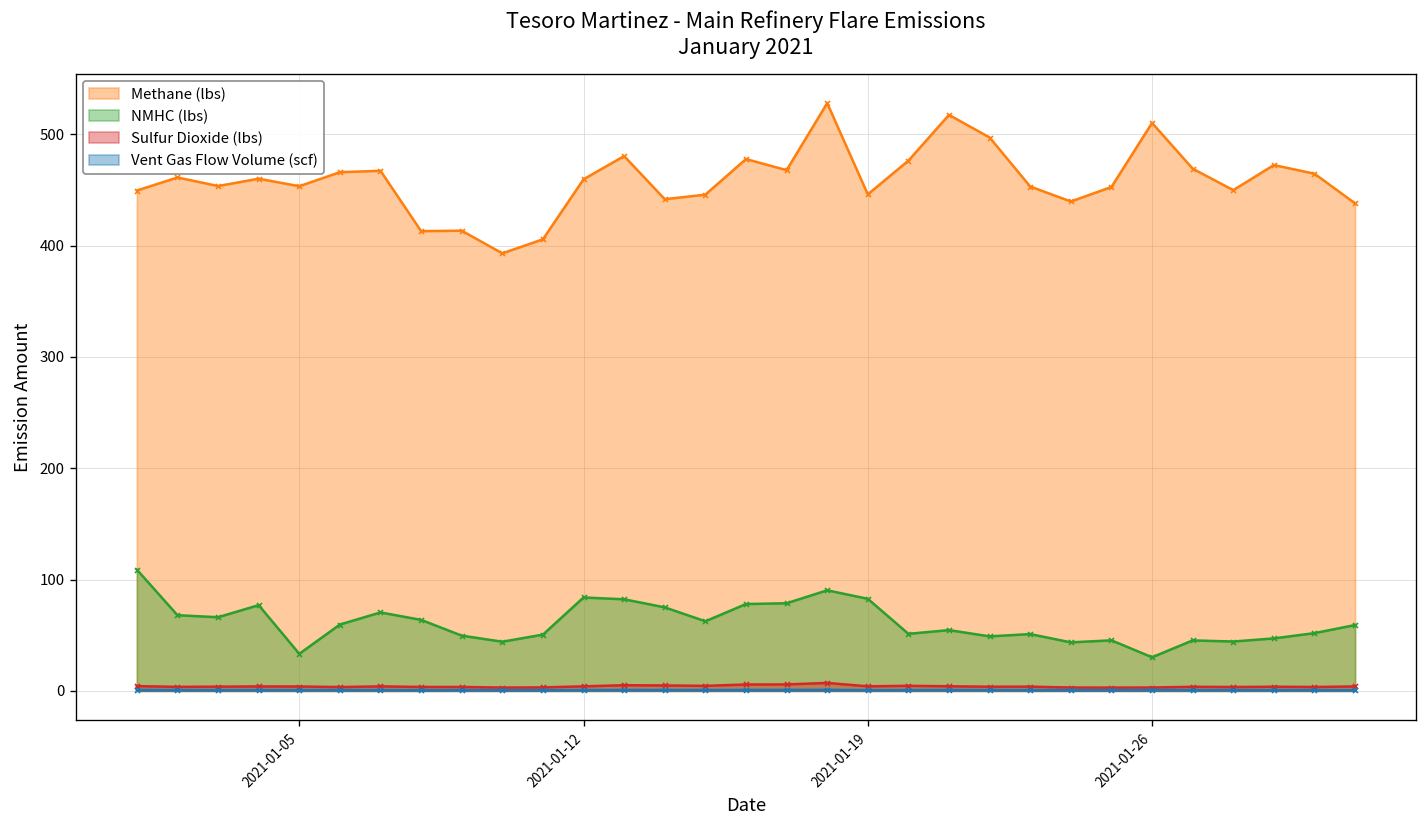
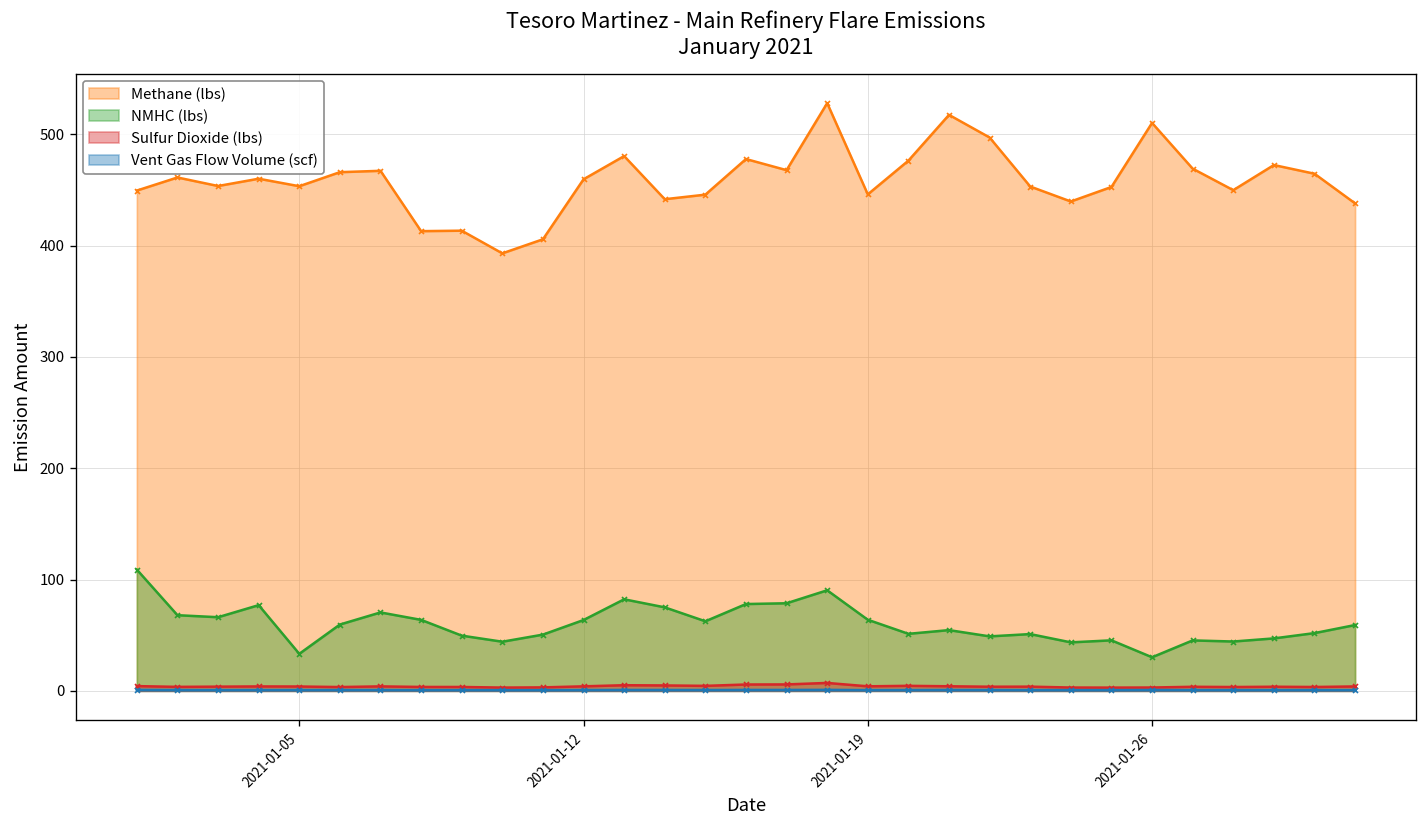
  {
    "NMHC (lbs)": {
      "2021-01-05": 30,
-     "2021-01-12": 80,
-     "2021-01-19": 80,
+     "2021-01-12": 60,
+     "2021-01-19": 60,
      "2021-01-26": 30
    },
    "Vent Gas Flow Volume (scf)": {
      "2021-01-05": 0,
      "2021-01-12": 0,
      "2021-01-19": 0
    }
  }
